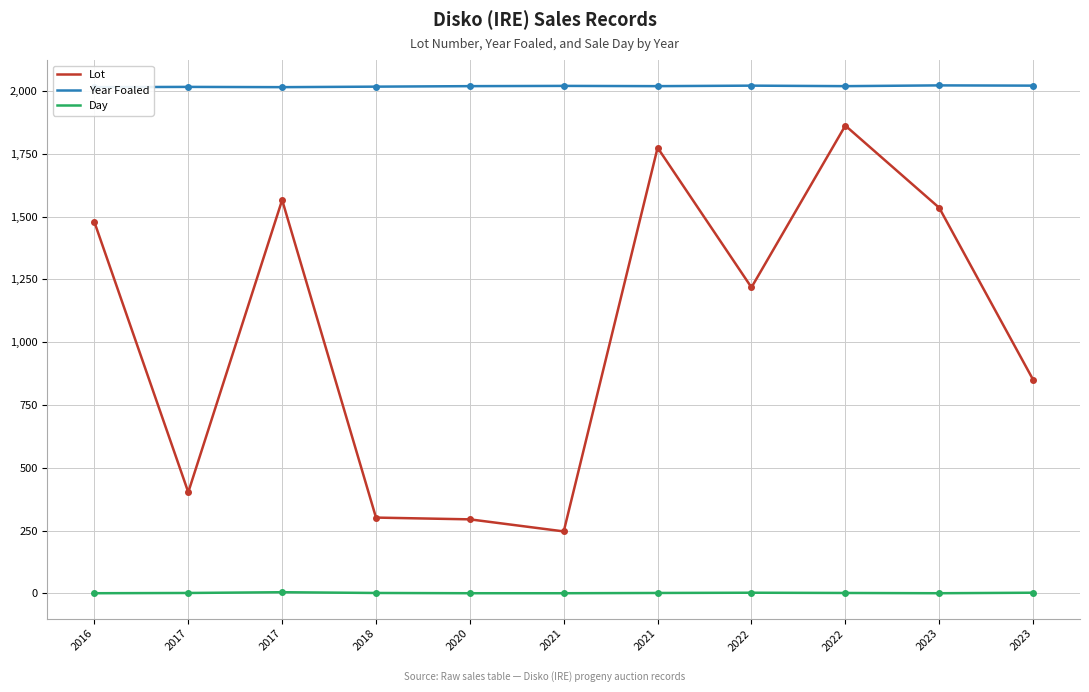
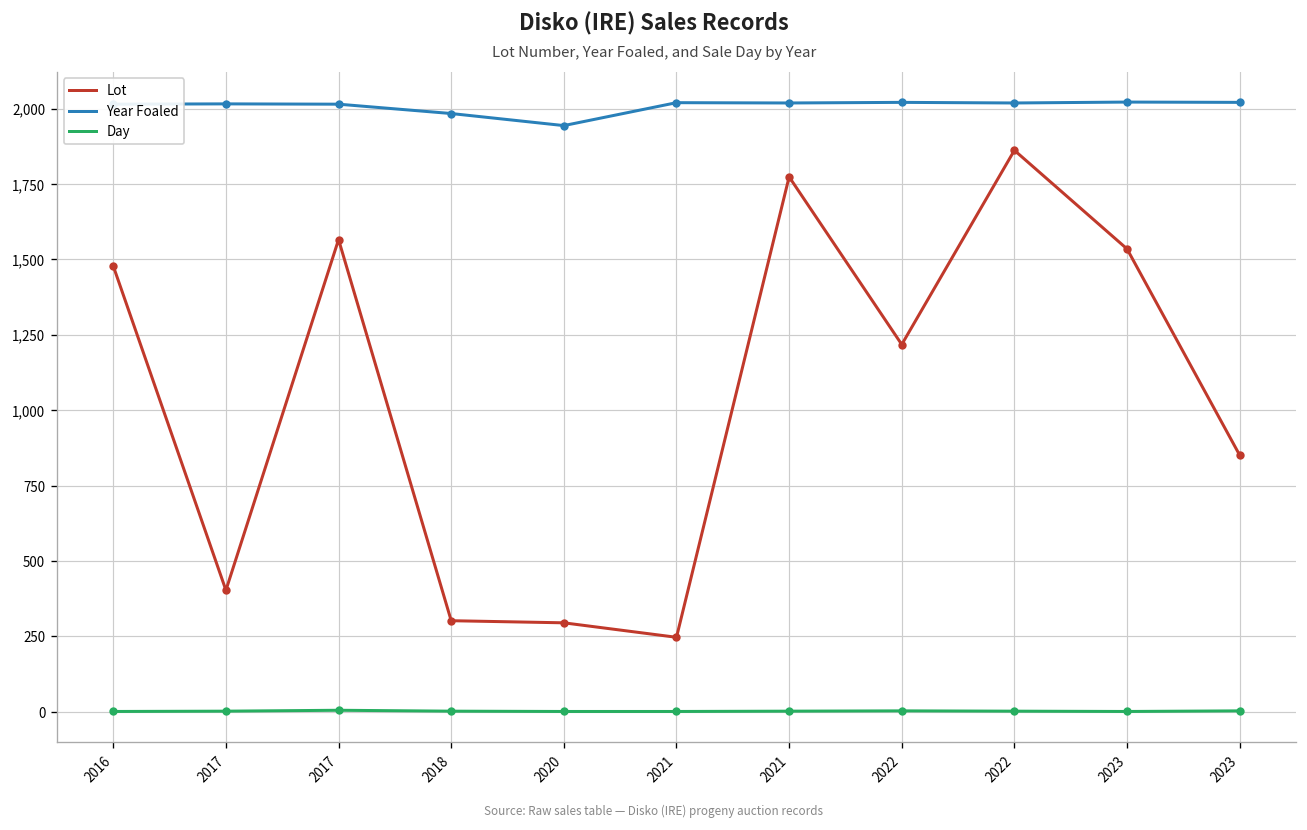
  {
    "Lot": {
      "2016": "1,480",
      "2018": "300",
      "2020": "300"
    },
    "Year Foaled": {
-     "2018": "2,020",
-     "2020": "2,020"
+     "2018": "1,980",
+     "2020": "1,940"
    },
    "Day": {
      "2016": "0",
      "2018": "0",
      "2020": "0"
    }
  }
